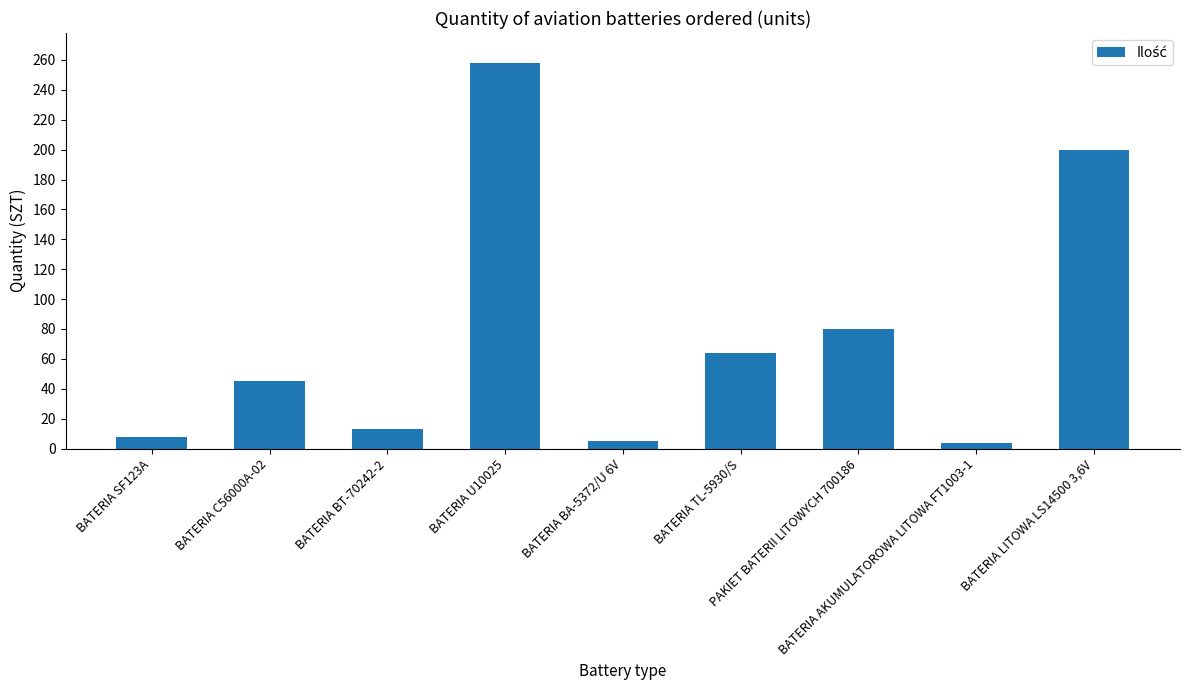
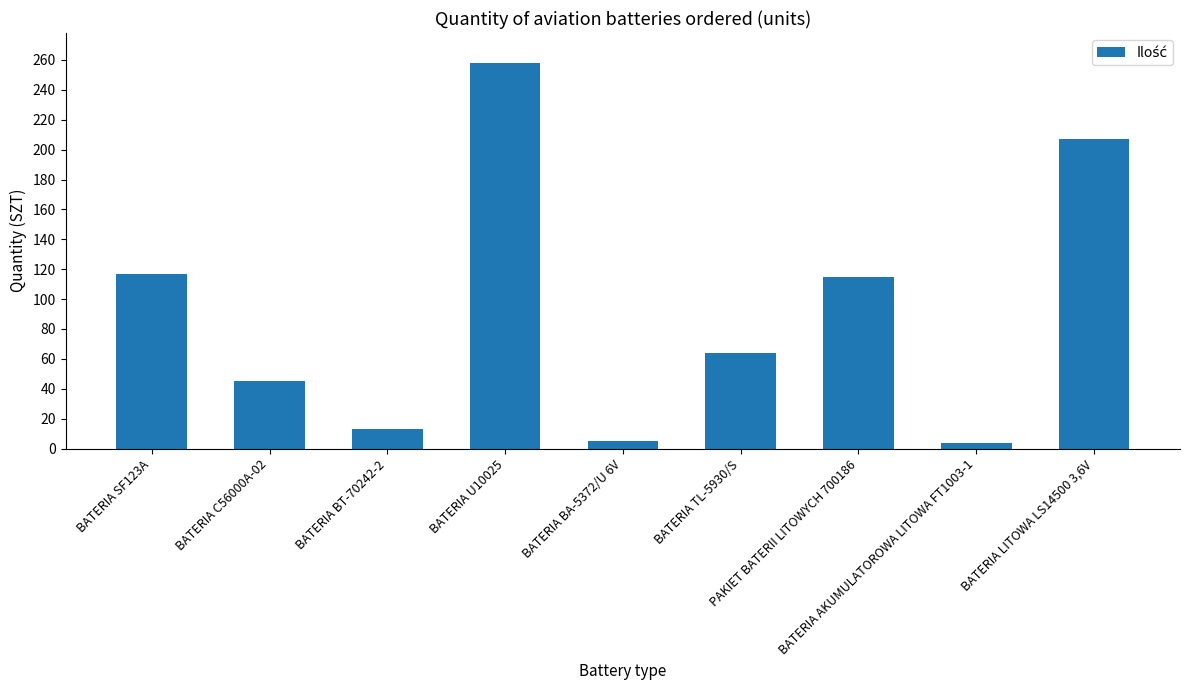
  {
-   "BATERIA SF123A": 8,
+   "BATERIA SF123A": 117,
    "BATERIA C56000A-02": 45,
    "BATERIA BT-70242-2": 13,
    "BATERIA U10025": 258,
    "BATERIA BA-5372/U 6V": 5,
    "BATERIA TL-5930/S": 64,
-   "PAKIET BATERII LITOWYCH 700186": 80,
+   "PAKIET BATERII LITOWYCH 700186": 115,
    "BATERIA AKUMULATOROWA LITOWA FT1003-1": 4,
-   "BATERIA LITOWA LS14500 3,6V": 200
+   "BATERIA LITOWA LS14500 3,6V": 207
  }
